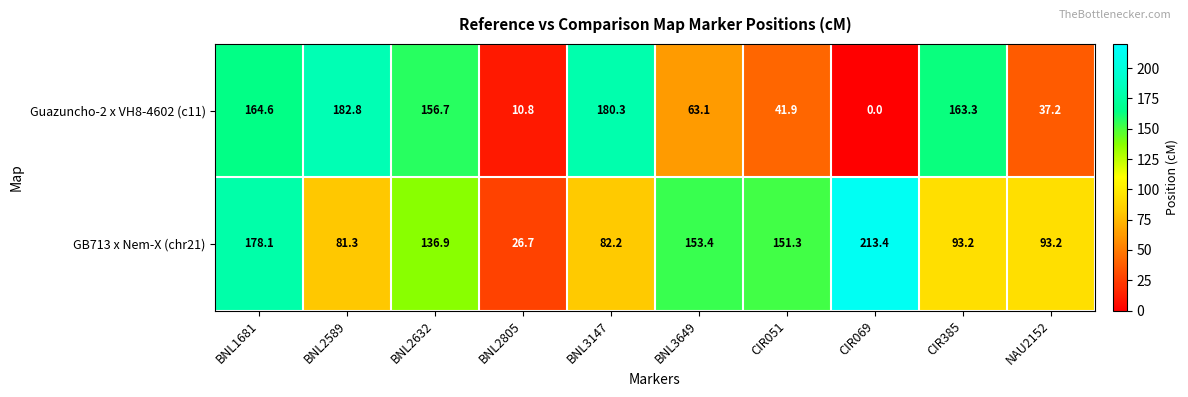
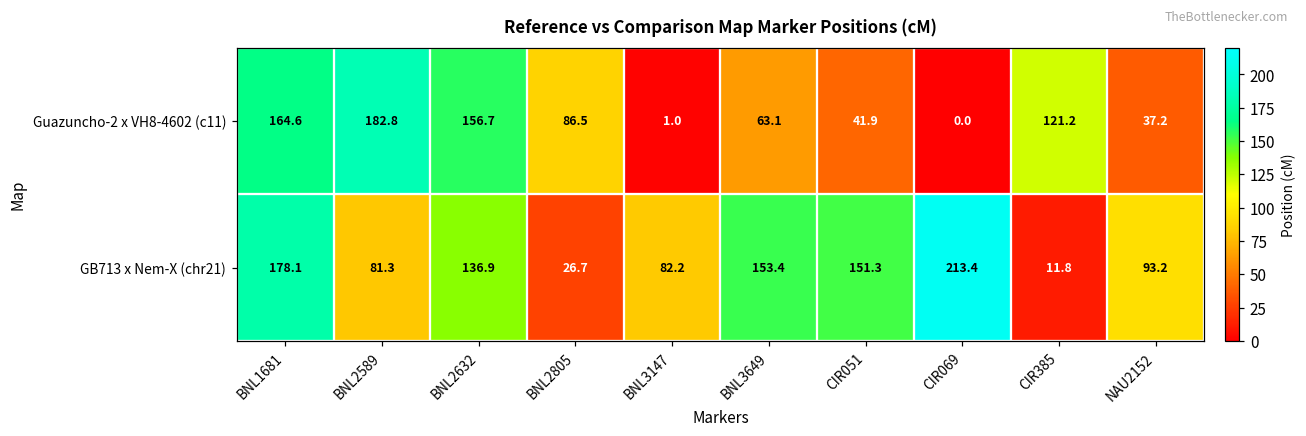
  {
    "Guazuncho-2 x VH8-4602 (c11)": {
      "BNL1681": 164.6,
      "BNL2589": 182.8,
      "BNL2632": 156.7,
-     "BNL2805": 10.8,
-     "BNL3147": 180.3,
+     "BNL2805": 86.5,
+     "BNL3147": 1.0,
      "BNL3649": 63.1,
      "CIR051": 41.9,
      "CIR069": 0.0,
-     "CIR385": 163.3,
+     "CIR385": 121.2,
      "NAU2152": 37.2
    },
    "GB713 x Nem-X (chr21)": {
      "BNL1681": 178.1,
      "BNL2589": 81.3,
      "BNL2632": 136.9,
      "BNL2805": 26.7,
      "BNL3147": 82.2,
      "BNL3649": 153.4,
      "CIR051": 151.3,
      "CIR069": 213.4,
-     "CIR385": 93.2,
+     "CIR385": 11.8,
      "NAU2152": 93.2
    }
  }
